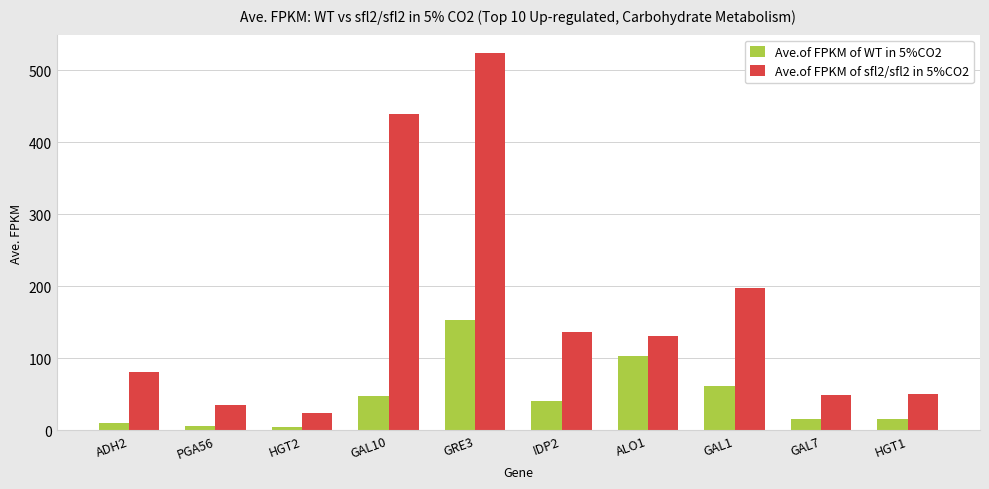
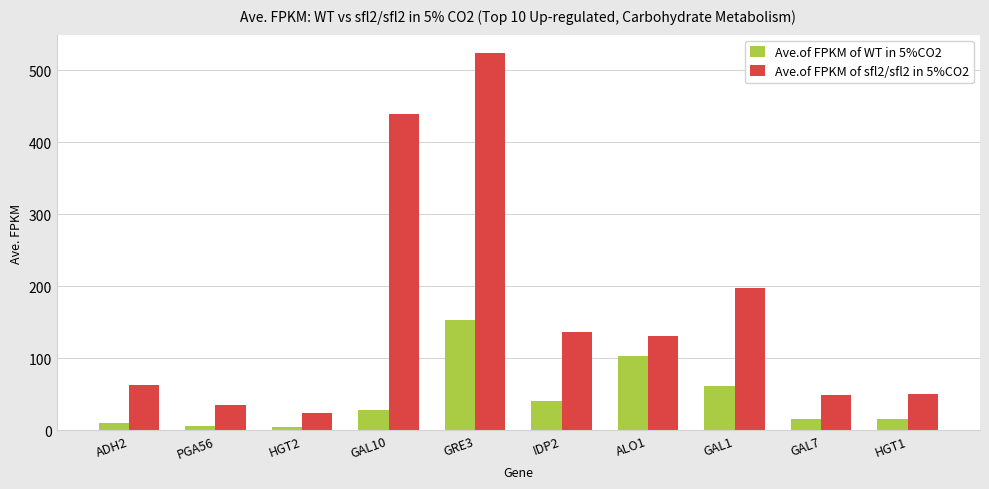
  {
    "Ave.of FPKM of WT in 5%CO2": {
      "ADH2": 10,
      "PGA56": 10,
      "HGT2": 0,
-     "GAL10": 50,
+     "GAL10": 30,
      "GRE3": 150,
      "IDP2": 40,
      "ALO1": 100,
      "GAL1": 60,
      "GAL7": 20,
      "HGT1": 20
    },
    "Ave.of FPKM of sfl2/sfl2 in 5%CO2": {
-     "ADH2": 80,
+     "ADH2": 60,
      "PGA56": 40,
      "HGT2": 20,
      "GAL10": 440,
      "GRE3": 520,
      "IDP2": 140,
      "ALO1": 130,
      "GAL1": 200,
      "GAL7": 50,
      "HGT1": 50
    }
  }
